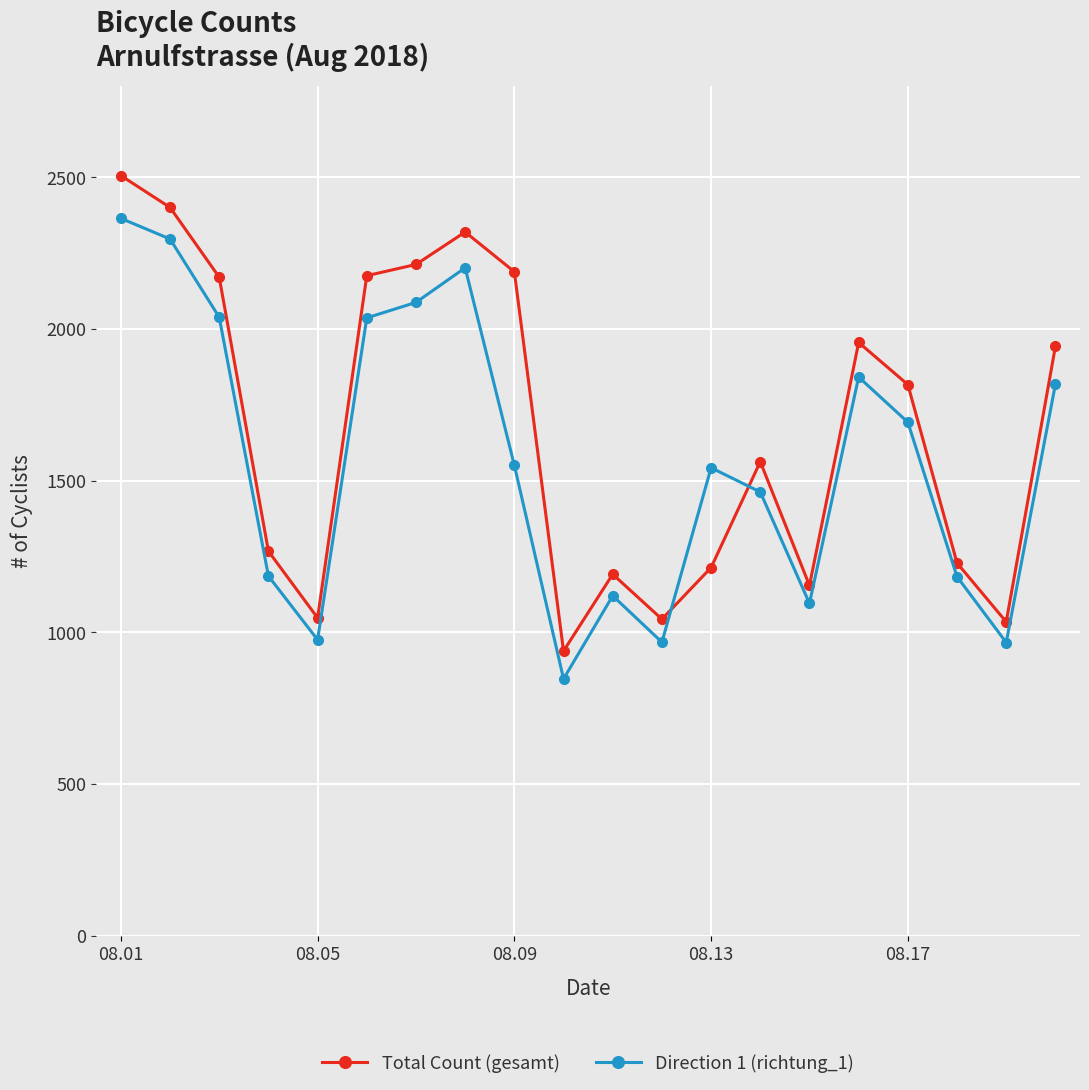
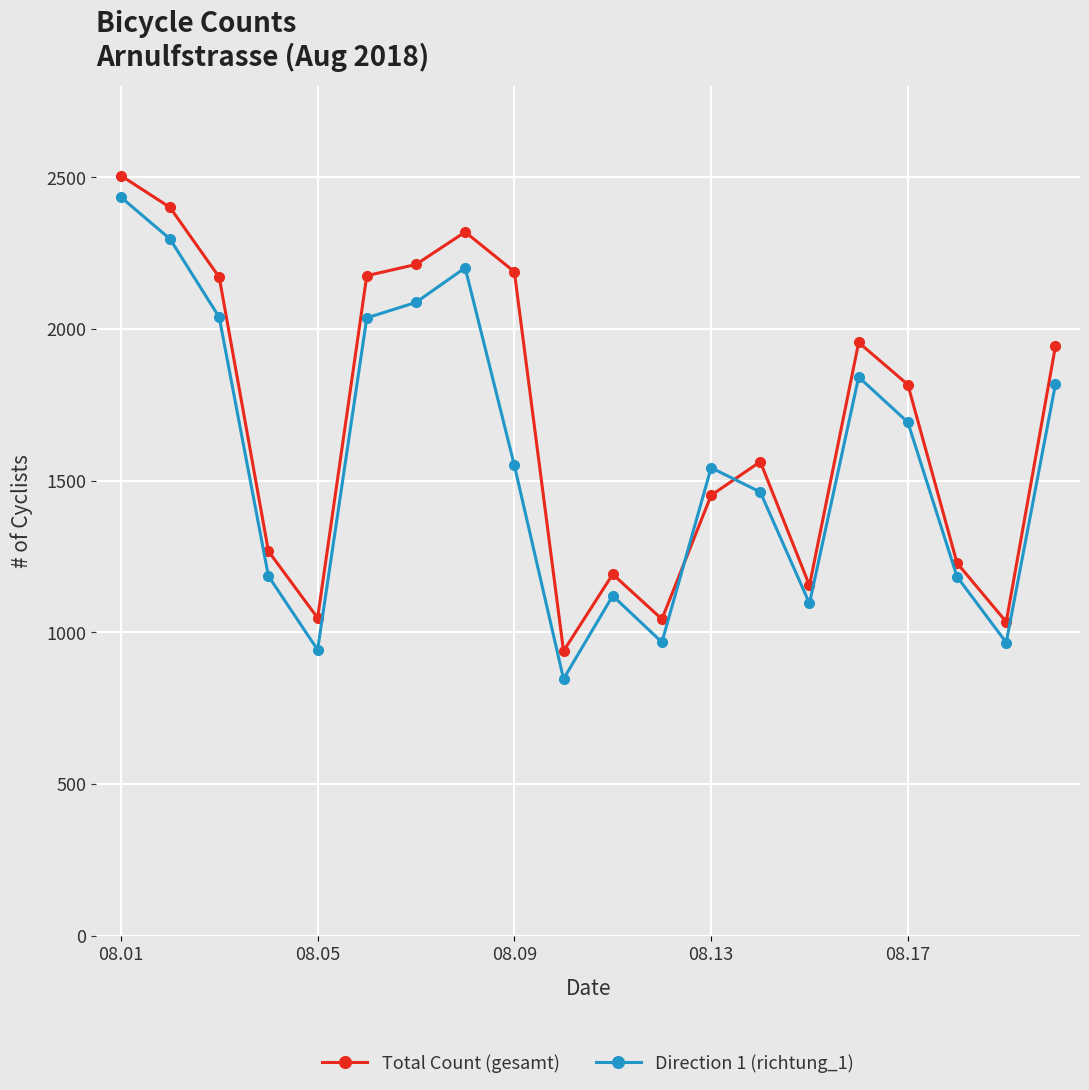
  {
    "Total Count (gesamt)": {
      "08.01": 2510,
      "08.05": 1050,
      "08.09": 2190,
-     "08.13": 1210,
+     "08.13": 1450,
      "08.17": 1820
    },
    "Direction 1 (richtung_1)": {
-     "08.01": 2370,
-     "08.05": 980,
+     "08.01": 2440,
+     "08.05": 940,
      "08.09": 1550,
      "08.13": 1540,
      "08.17": 1690
    }
  }
